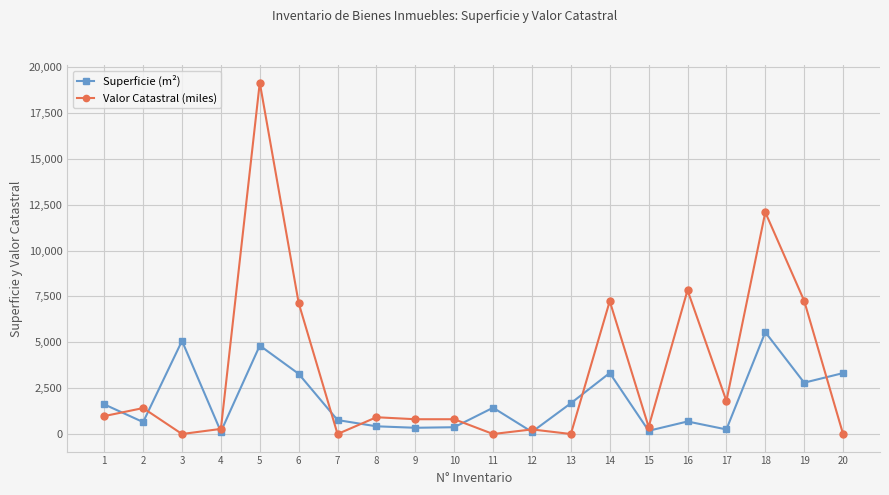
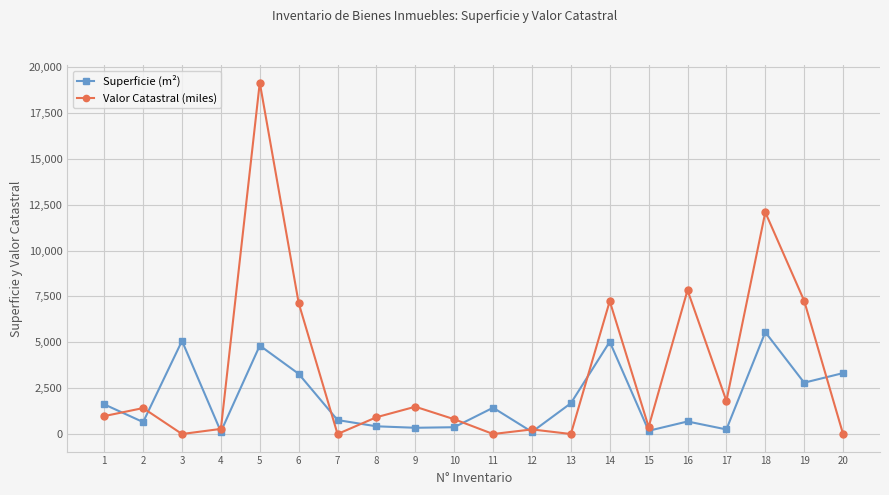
  {
    "Superficie (m²)": {
      "1": "1,600",
      "2": "700",
      "3": "5,100",
      "4": "100",
      "5": "4,800",
      "6": "3,300",
      "7": "800",
      "8": "400",
      "9": "300",
      "10": "400",
      "11": "1,400",
      "13": "1,700",
-     "14": "3,300",
+     "14": "5,000",
      "15": "200",
      "16": "700",
      "17": "300",
      "18": "5,600",
      "19": "2,800",
      "20": "3,300"
    },
    "Valor Catastral (miles)": {
      "1": "1,000",
      "2": "1,400",
      "3": "0",
      "4": "300",
      "5": "19,100",
      "6": "7,100",
      "7": "0",
      "8": "900",
-     "9": "800",
+     "9": "1,500",
      "10": "800",
      "11": "0",
      "13": "0",
      "14": "7,200",
      "15": "400",
      "16": "7,800",
      "17": "1,800",
      "18": "12,100",
      "19": "7,300",
      "20": "0"
    }
  }
